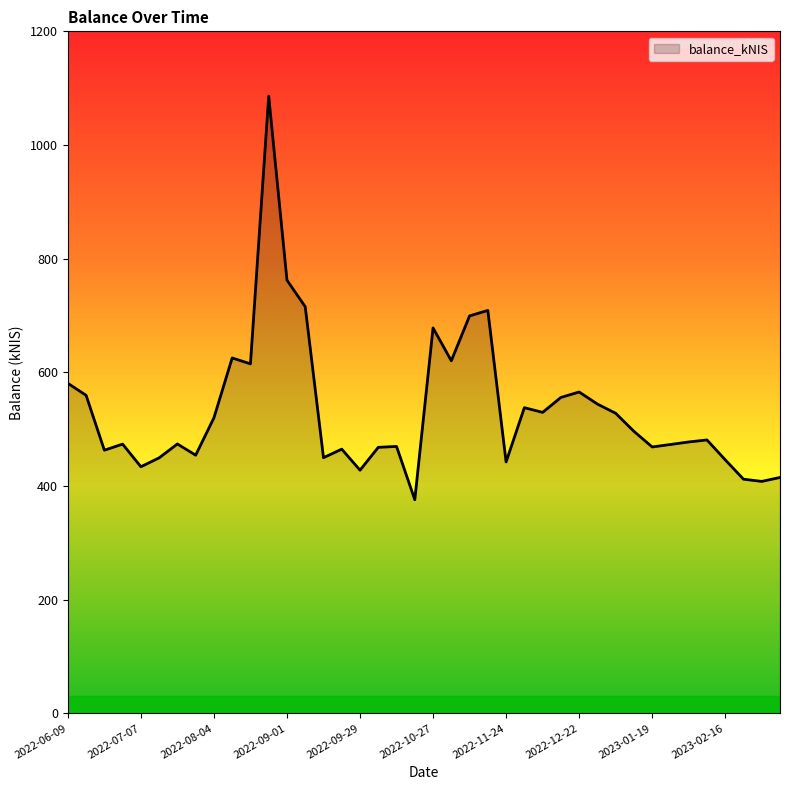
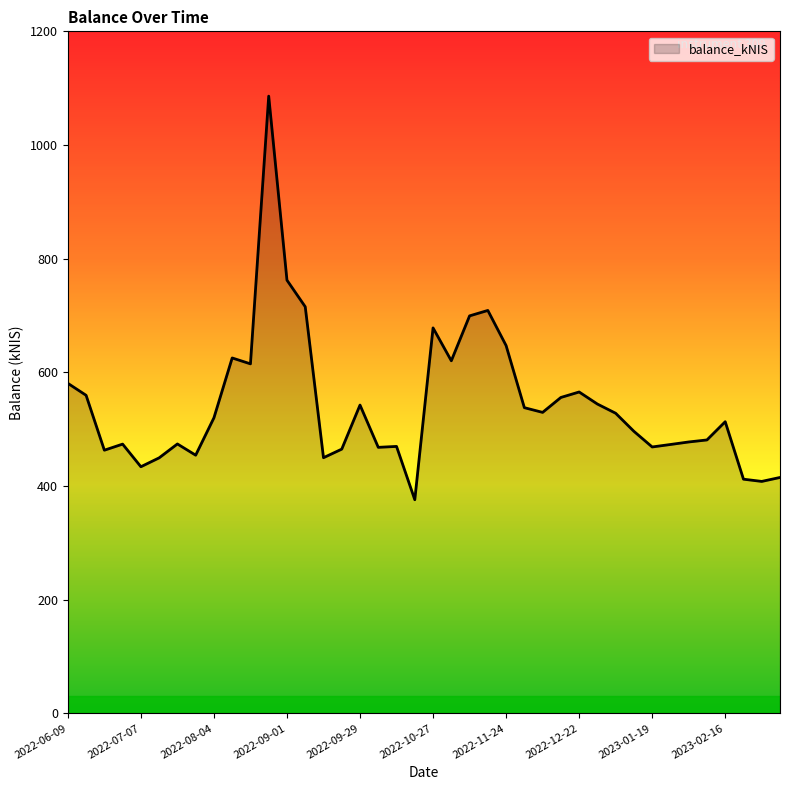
  {
    "2022-06-09": 580,
    "2022-07-07": 430,
    "2022-08-04": 520,
    "2022-09-01": 760,
-   "2022-09-29": 430,
+   "2022-09-29": 540,
    "2022-10-27": 680,
-   "2022-11-24": 440,
+   "2022-11-24": 650,
    "2022-12-22": 570,
    "2023-01-19": 470,
-   "2023-02-16": 450
+   "2023-02-16": 510
  }
